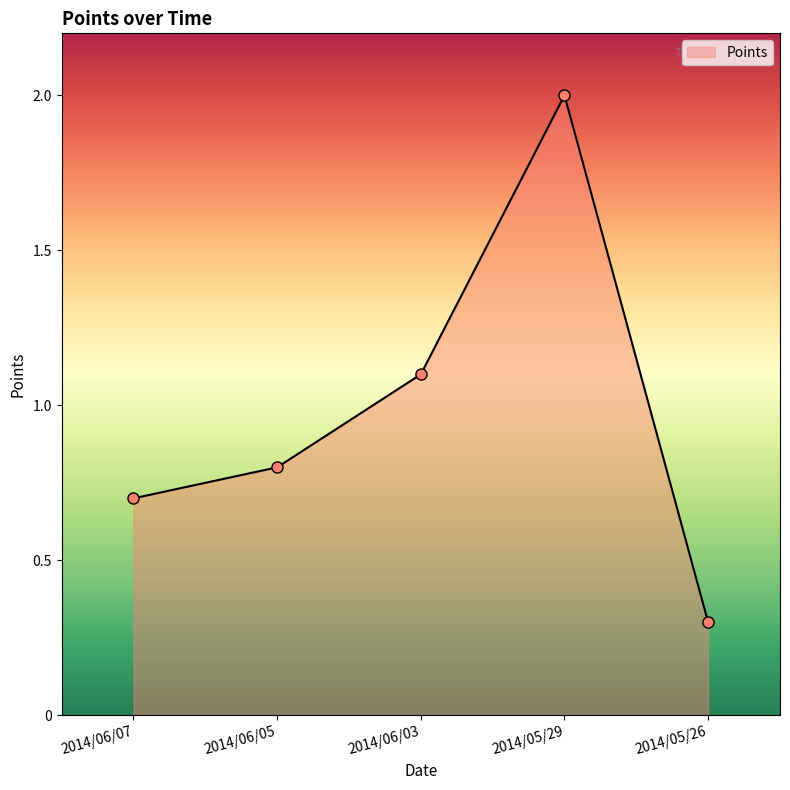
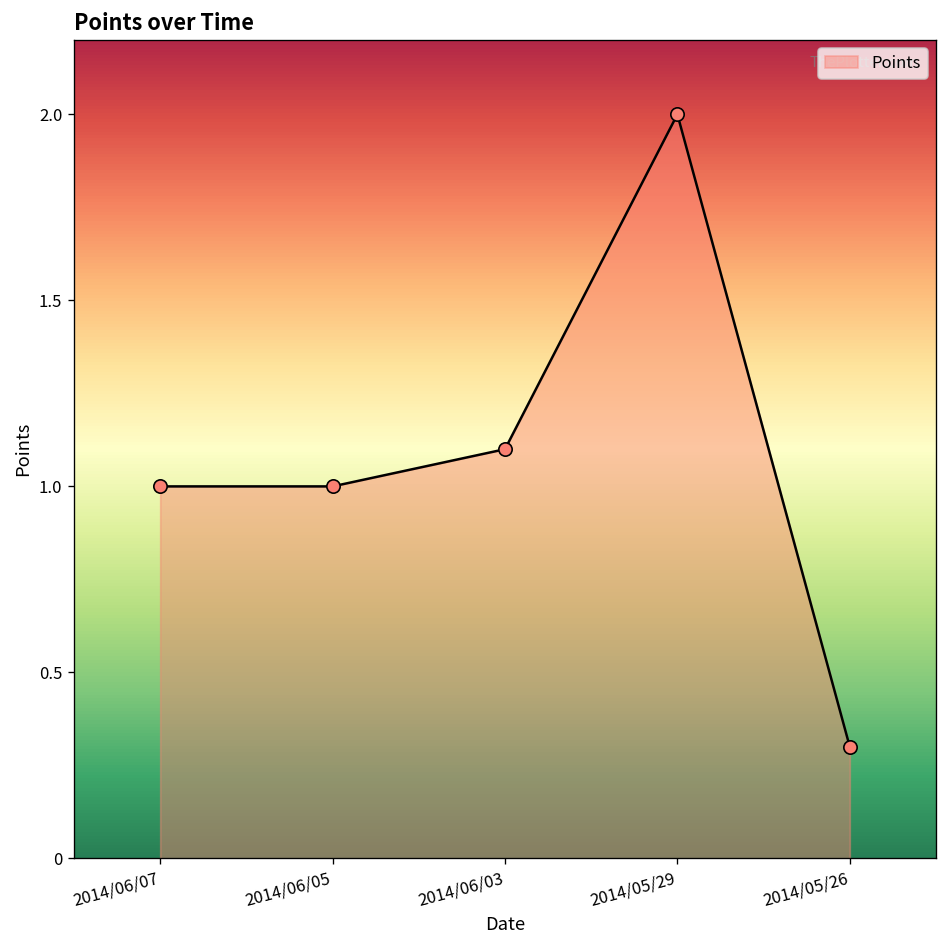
  {
-   "2014/06/07": 0.7,
-   "2014/06/05": 0.8,
+   "2014/06/07": 1.0,
+   "2014/06/05": 1.0,
    "2014/06/03": 1.1,
    "2014/05/29": 2.0,
    "2014/05/26": 0.3
  }
